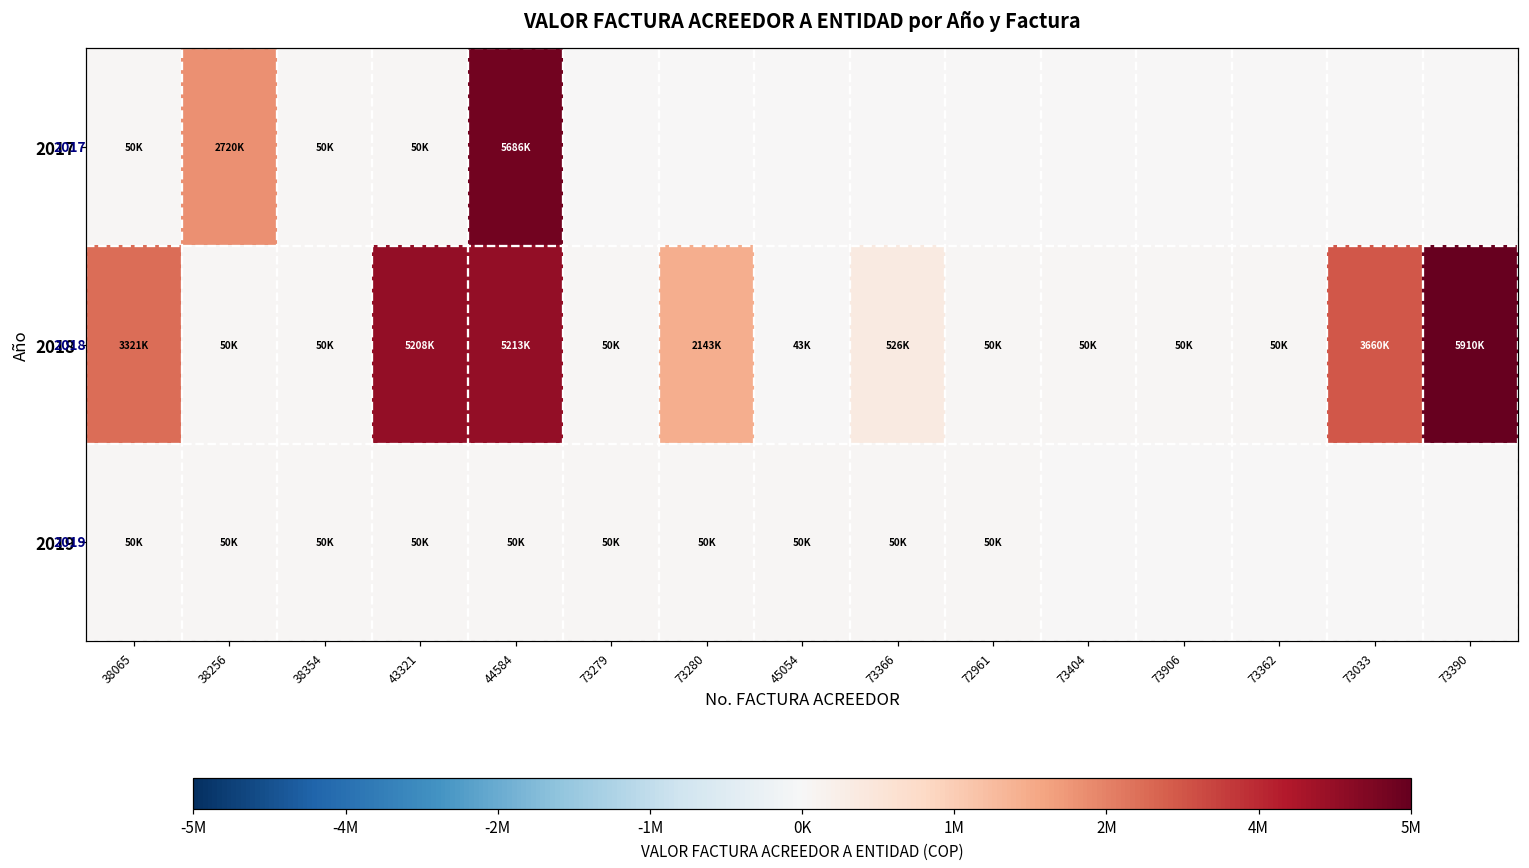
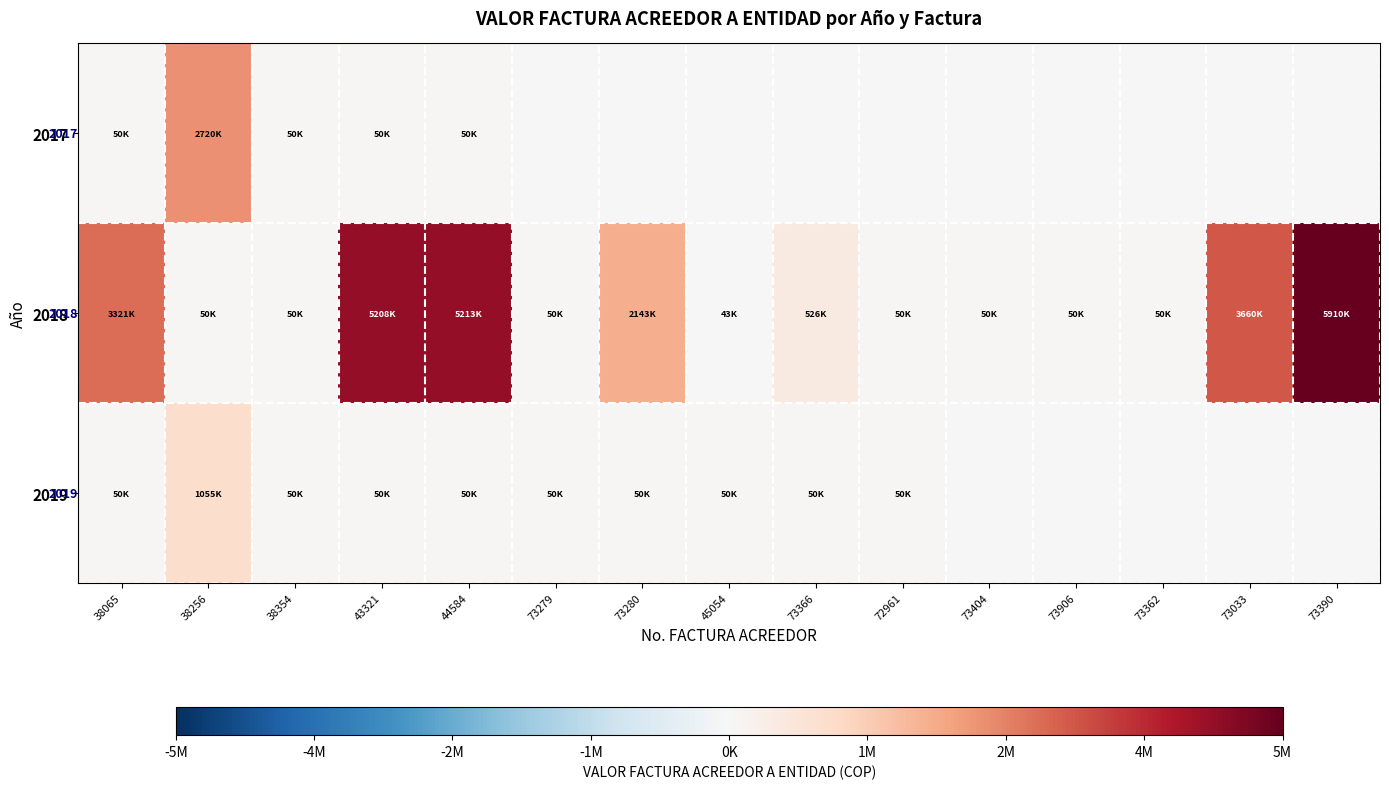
  {
    "2017": {
      "38065": "50K",
      "38256": "2720K",
      "38354": "50K",
      "43321": "50K",
-     "44584": "5686K"
+     "44584": "50K"
    },
    "2018": {
      "38065": "3321K",
      "38256": "50K",
      "38354": "50K",
      "43321": "5208K",
      "44584": "5213K",
      "73279": "50K",
      "73280": "2143K",
      "45054": "43K",
      "73366": "526K",
      "72961": "50K",
      "73404": "50K",
      "73906": "50K",
      "73362": "50K",
      "73033": "3660K",
      "73390": "5910K"
    },
    "2019": {
      "38065": "50K",
-     "38256": "50K",
+     "38256": "1055K",
      "38354": "50K",
      "43321": "50K",
      "44584": "50K",
      "73279": "50K",
      "73280": "50K",
      "45054": "50K",
      "73366": "50K",
      "72961": "50K"
    }
  }
